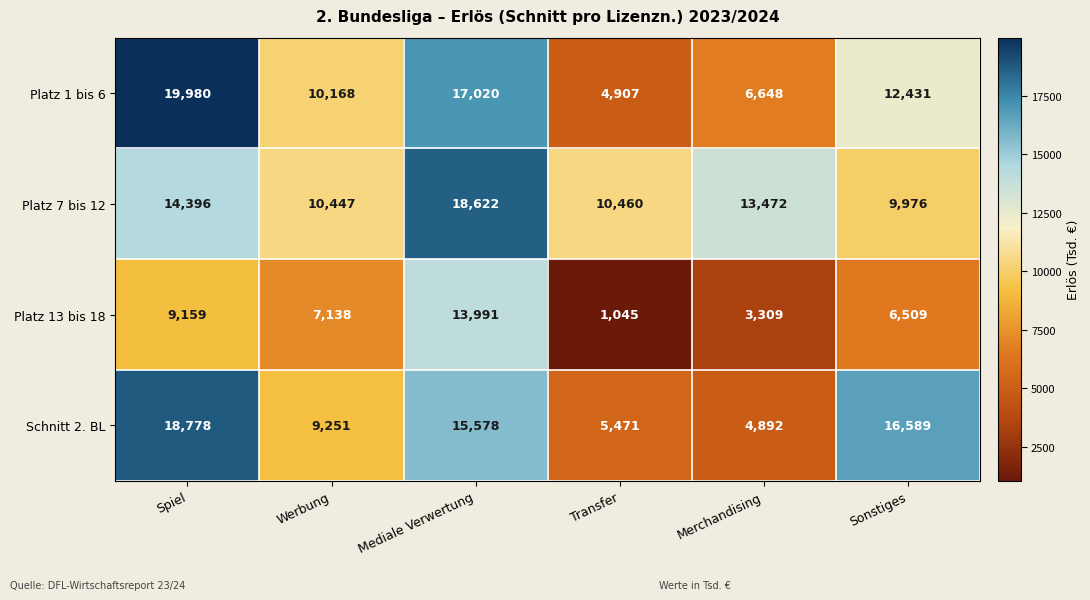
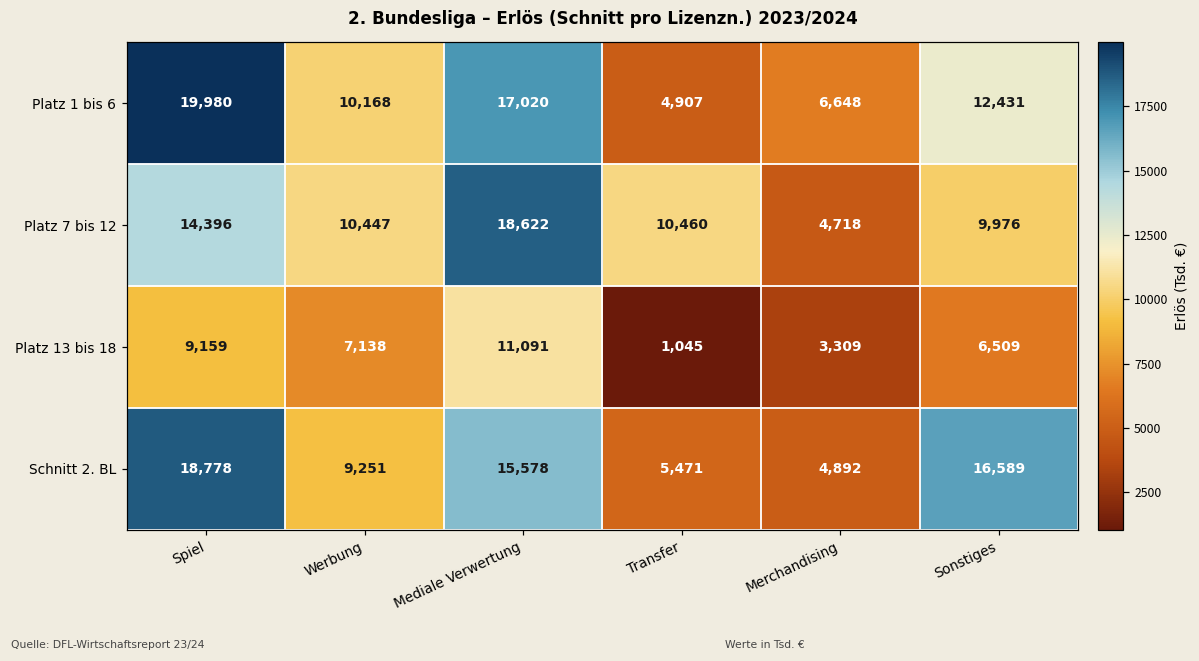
  {
    "Platz 1 bis 6": {
      "Spiel": "19,980",
      "Werbung": "10,168",
      "Mediale Verwertung": "17,020",
      "Transfer": "4,907",
      "Merchandising": "6,648",
      "Sonstiges": "12,431"
    },
    "Platz 7 bis 12": {
      "Spiel": "14,396",
      "Werbung": "10,447",
      "Mediale Verwertung": "18,622",
      "Transfer": "10,460",
-     "Merchandising": "13,472",
+     "Merchandising": "4,718",
      "Sonstiges": "9,976"
    },
    "Platz 13 bis 18": {
      "Spiel": "9,159",
      "Werbung": "7,138",
-     "Mediale Verwertung": "13,991",
+     "Mediale Verwertung": "11,091",
      "Transfer": "1,045",
      "Merchandising": "3,309",
      "Sonstiges": "6,509"
    },
    "Schnitt 2. BL": {
      "Spiel": "18,778",
      "Werbung": "9,251",
      "Mediale Verwertung": "15,578",
      "Transfer": "5,471",
      "Merchandising": "4,892",
      "Sonstiges": "16,589"
    }
  }
